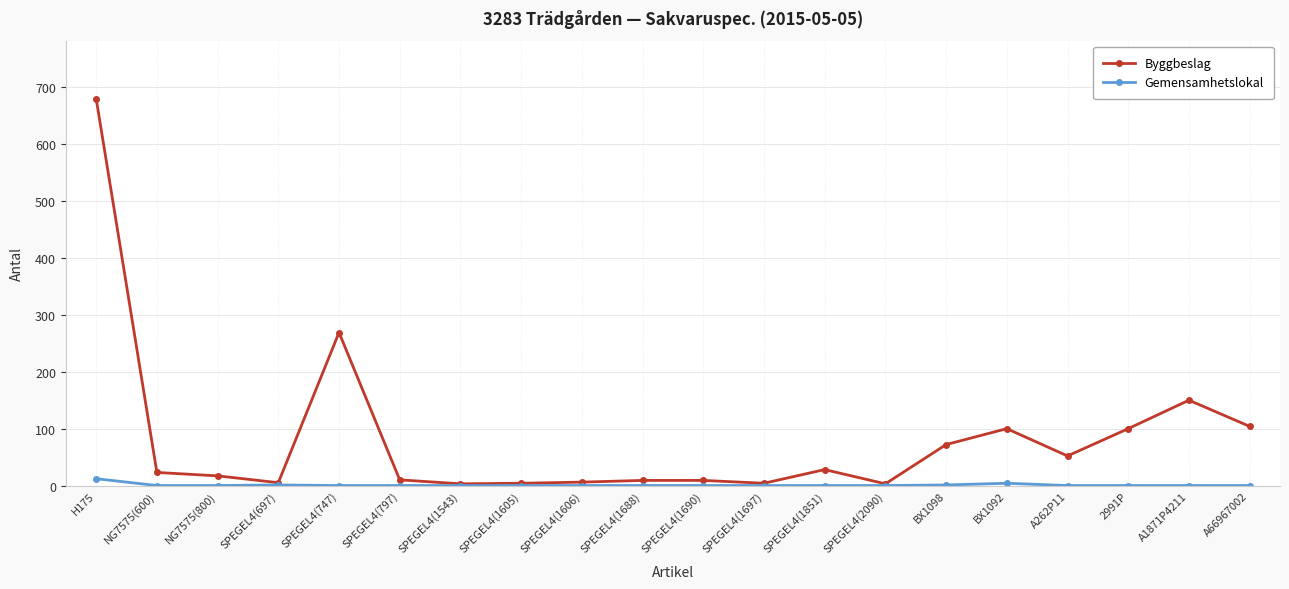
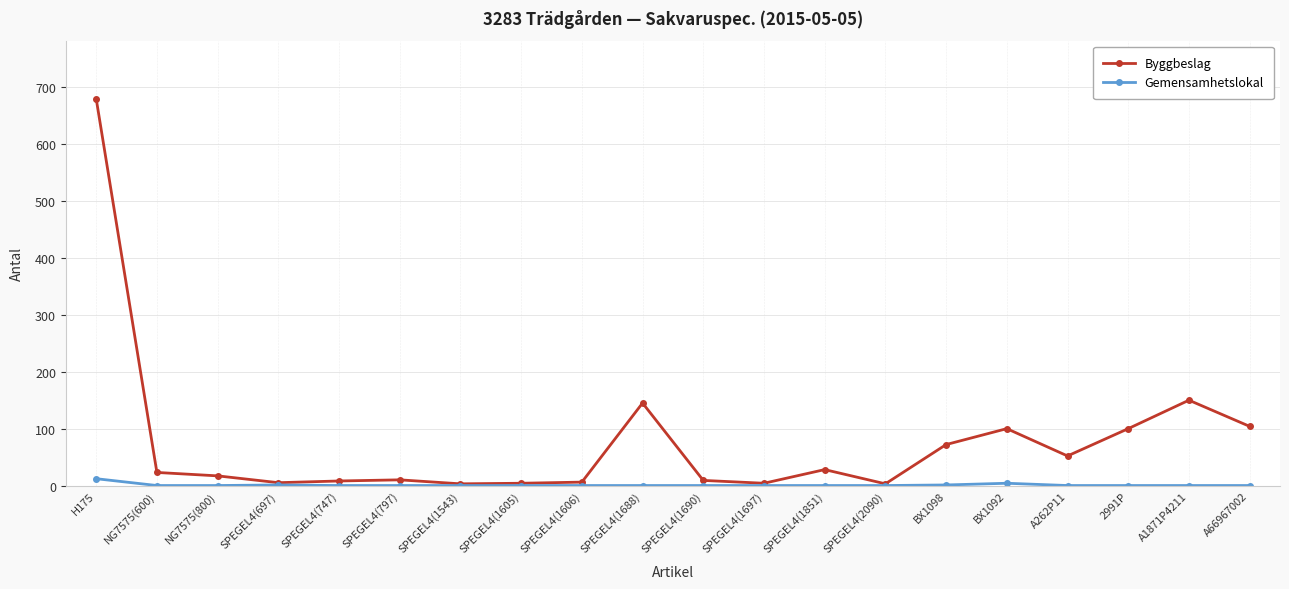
  {
    "Byggbeslag": {
      "H175": 680,
      "NG7575(600)": 20,
      "NG7575(800)": 20,
-     "SPEGEL4(747)": 270,
+     "SPEGEL4(747)": 10,
      "SPEGEL4(797)": 10,
      "SPEGEL4(1606)": 10,
-     "SPEGEL4(1688)": 10,
+     "SPEGEL4(1688)": 150,
      "SPEGEL4(1690)": 10,
      "SPEGEL4(1851)": 30,
      "BX1098": 70,
      "BX1092": 100,
      "A262P11": 50,
      "2991P": 100,
      "A1871P4211": 150,
      "A66967002": 100
    },
    "Gemensamhetslokal": {
      "H175": 10,
      "NG7575(600)": 0,
      "NG7575(800)": 0,
      "SPEGEL4(747)": 0,
      "SPEGEL4(797)": 0,
      "SPEGEL4(1606)": 0,
      "SPEGEL4(1688)": 0,
      "SPEGEL4(1690)": 0,
      "SPEGEL4(1851)": 0,
      "BX1098": 0,
      "BX1092": 0,
      "A262P11": 0,
      "2991P": 0,
      "A1871P4211": 0,
      "A66967002": 0
    }
  }
